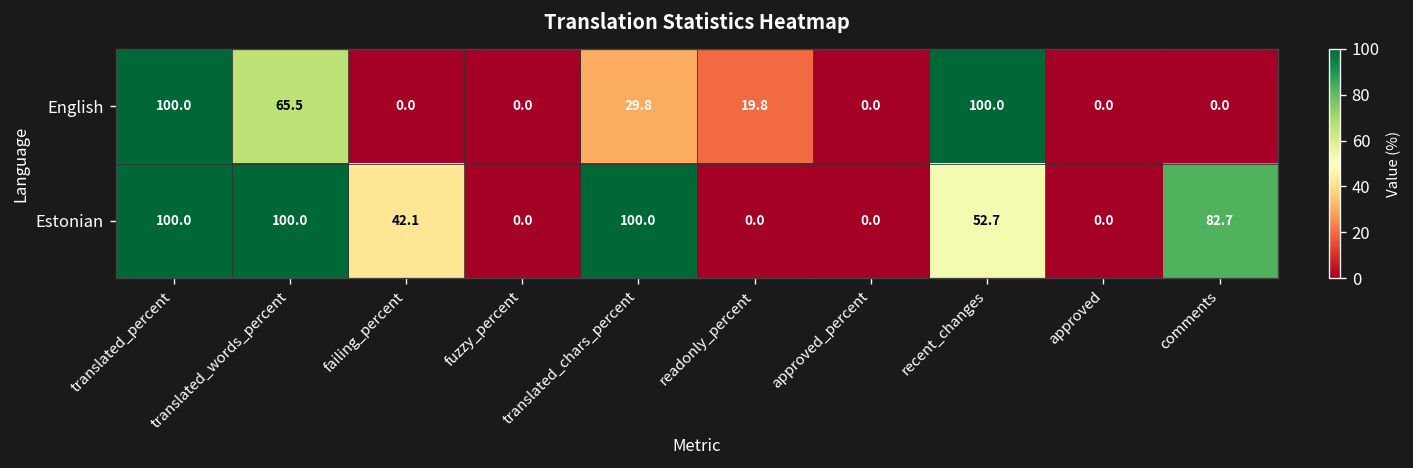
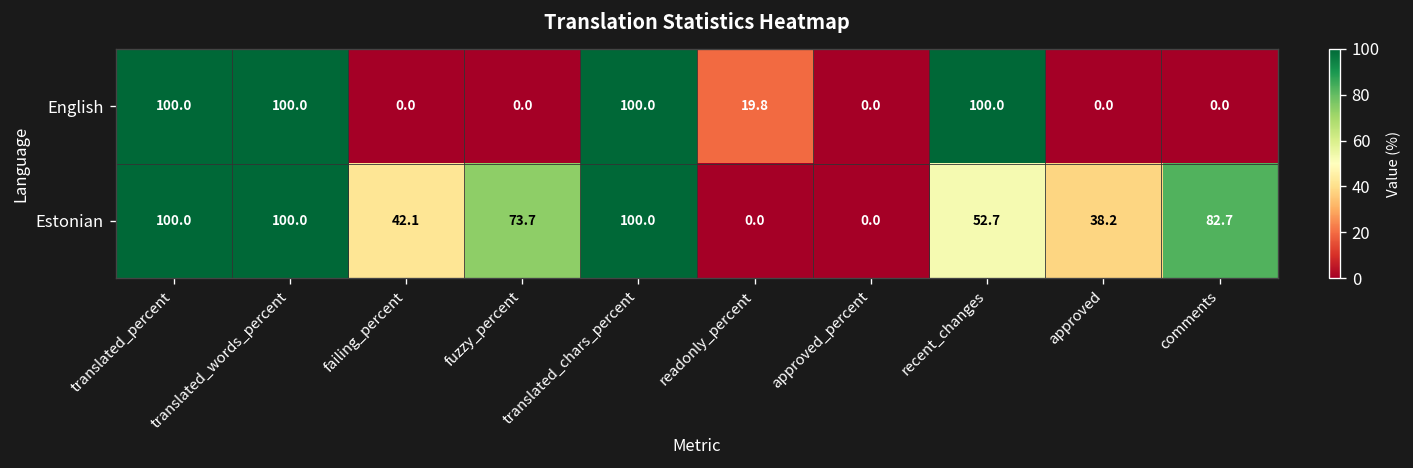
  {
    "English": {
      "translated_percent": 100.0,
-     "translated_words_percent": 65.5,
+     "translated_words_percent": 100.0,
      "failing_percent": 0.0,
      "fuzzy_percent": 0.0,
-     "translated_chars_percent": 29.8,
+     "translated_chars_percent": 100.0,
      "readonly_percent": 19.8,
      "approved_percent": 0.0,
      "recent_changes": 100.0,
      "approved": 0.0,
      "comments": 0.0
    },
    "Estonian": {
      "translated_percent": 100.0,
      "translated_words_percent": 100.0,
      "failing_percent": 42.1,
-     "fuzzy_percent": 0.0,
+     "fuzzy_percent": 73.7,
      "translated_chars_percent": 100.0,
      "readonly_percent": 0.0,
      "approved_percent": 0.0,
      "recent_changes": 52.7,
-     "approved": 0.0,
+     "approved": 38.2,
      "comments": 82.7
    }
  }
